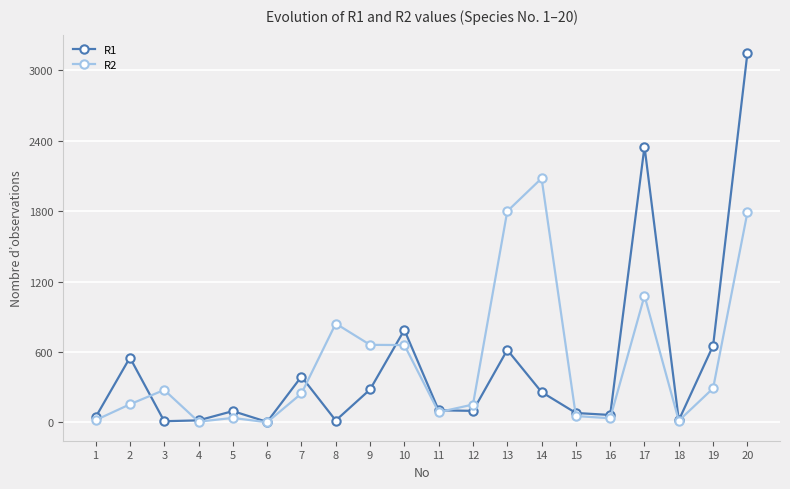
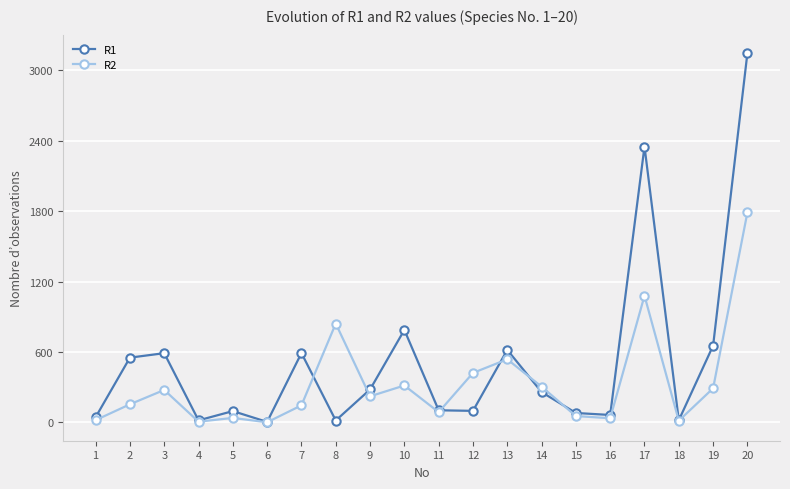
  {
    "R1": {
      "1": 50,
      "2": 550,
-     "3": 10,
+     "3": 590,
      "5": 100,
-     "7": 390,
+     "7": 590,
      "8": 20,
      "9": 280,
      "10": 790,
      "12": 100,
      "13": 620,
      "14": 260,
      "15": 80,
      "16": 60,
      "17": 2350,
      "19": 650,
      "20": 3140
    },
    "R2": {
      "1": 20,
      "2": 160,
      "3": 280,
      "5": 40,
-     "7": 250,
+     "7": 150,
      "8": 840,
-     "9": 660,
-     "10": 660,
-     "12": 150,
-     "13": 1800,
-     "14": 2080,
+     "9": 220,
+     "10": 320,
+     "12": 420,
+     "13": 540,
+     "14": 310,
      "15": 60,
      "16": 40,
      "17": 1080,
      "19": 290,
      "20": 1790
    }
  }
